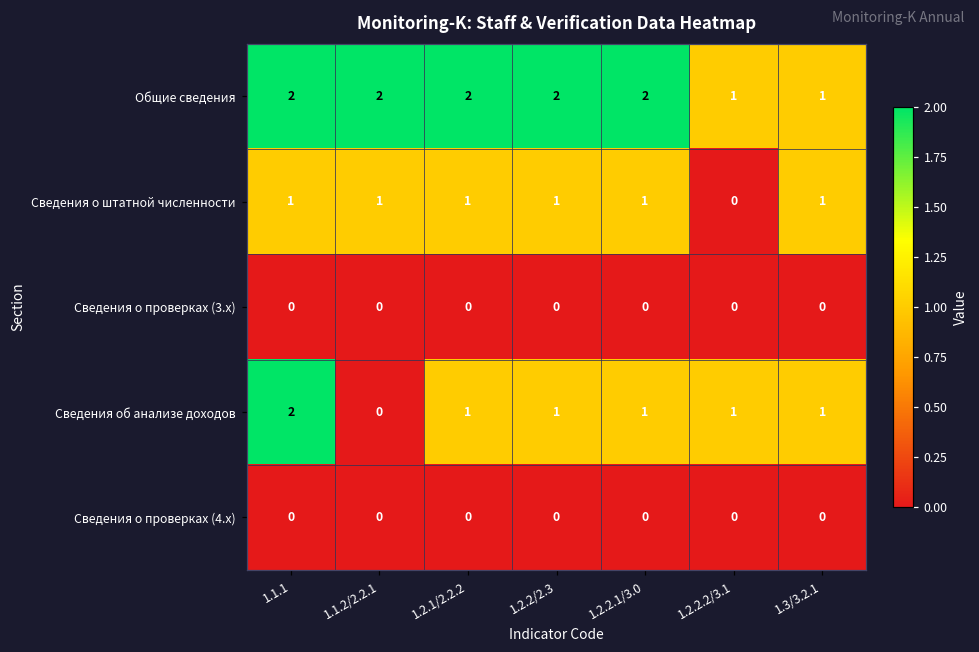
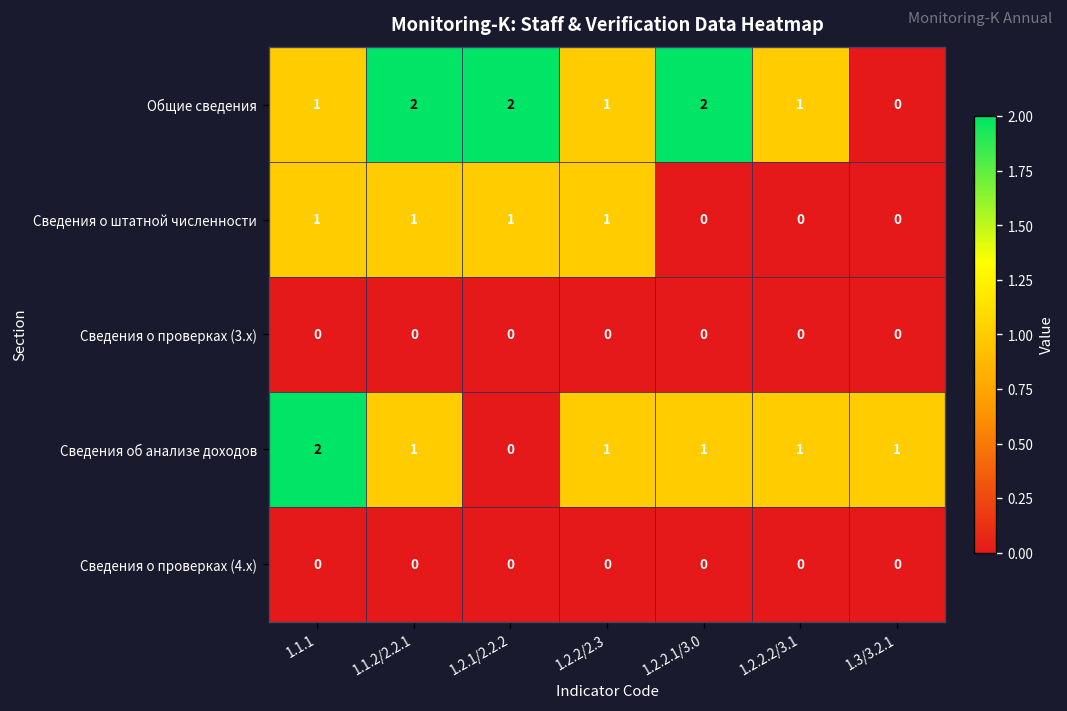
  {
    "Общие сведения": {
-     "1.1.1": 2,
+     "1.1.1": 1,
      "1.1.2/2.2.1": 2,
      "1.2.1/2.2.2": 2,
-     "1.2.2/2.3": 2,
+     "1.2.2/2.3": 1,
      "1.2.2.1/3.0": 2,
      "1.2.2.2/3.1": 1,
-     "1.3/3.2.1": 1
+     "1.3/3.2.1": 0
    },
    "Сведения о штатной численности": {
      "1.1.1": 1,
      "1.1.2/2.2.1": 1,
      "1.2.1/2.2.2": 1,
      "1.2.2/2.3": 1,
-     "1.2.2.1/3.0": 1,
+     "1.2.2.1/3.0": 0,
      "1.2.2.2/3.1": 0,
-     "1.3/3.2.1": 1
+     "1.3/3.2.1": 0
    },
    "Сведения о проверках (3.x)": {
      "1.1.1": 0,
      "1.1.2/2.2.1": 0,
      "1.2.1/2.2.2": 0,
      "1.2.2/2.3": 0,
      "1.2.2.1/3.0": 0,
      "1.2.2.2/3.1": 0,
      "1.3/3.2.1": 0
    },
    "Сведения об анализе доходов": {
      "1.1.1": 2,
-     "1.1.2/2.2.1": 0,
-     "1.2.1/2.2.2": 1,
+     "1.1.2/2.2.1": 1,
+     "1.2.1/2.2.2": 0,
      "1.2.2/2.3": 1,
      "1.2.2.1/3.0": 1,
      "1.2.2.2/3.1": 1,
      "1.3/3.2.1": 1
    },
    "Сведения о проверках (4.x)": {
      "1.1.1": 0,
      "1.1.2/2.2.1": 0,
      "1.2.1/2.2.2": 0,
      "1.2.2/2.3": 0,
      "1.2.2.1/3.0": 0,
      "1.2.2.2/3.1": 0,
      "1.3/3.2.1": 0
    }
  }
